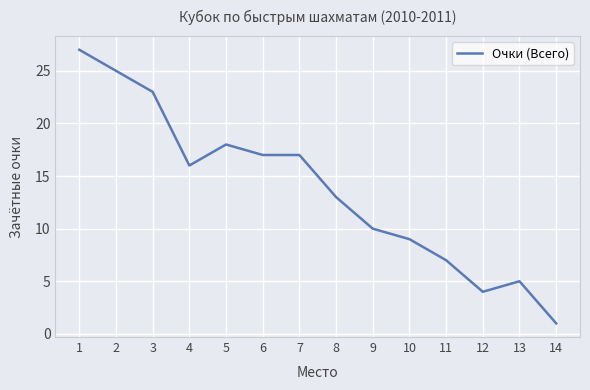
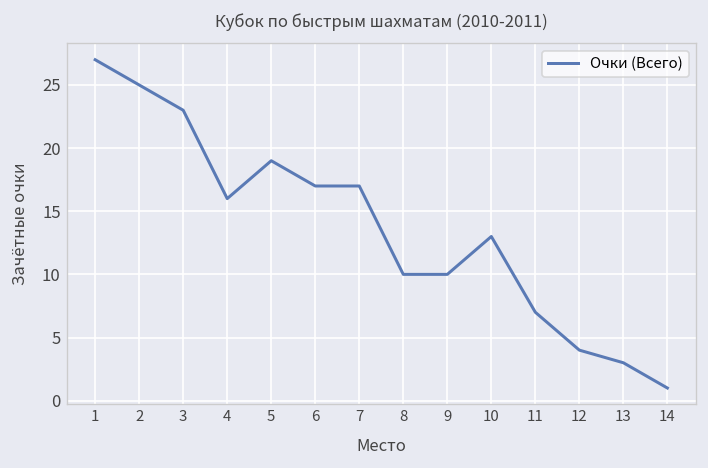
  {
    "1": 27,
    "2": 25,
    "3": 23,
    "4": 16,
-   "5": 18,
+   "5": 19,
    "6": 17,
    "7": 17,
-   "8": 13,
+   "8": 10,
    "9": 10,
-   "10": 9,
+   "10": 13,
    "11": 7,
    "12": 4,
-   "13": 5,
+   "13": 3,
    "14": 1
  }
